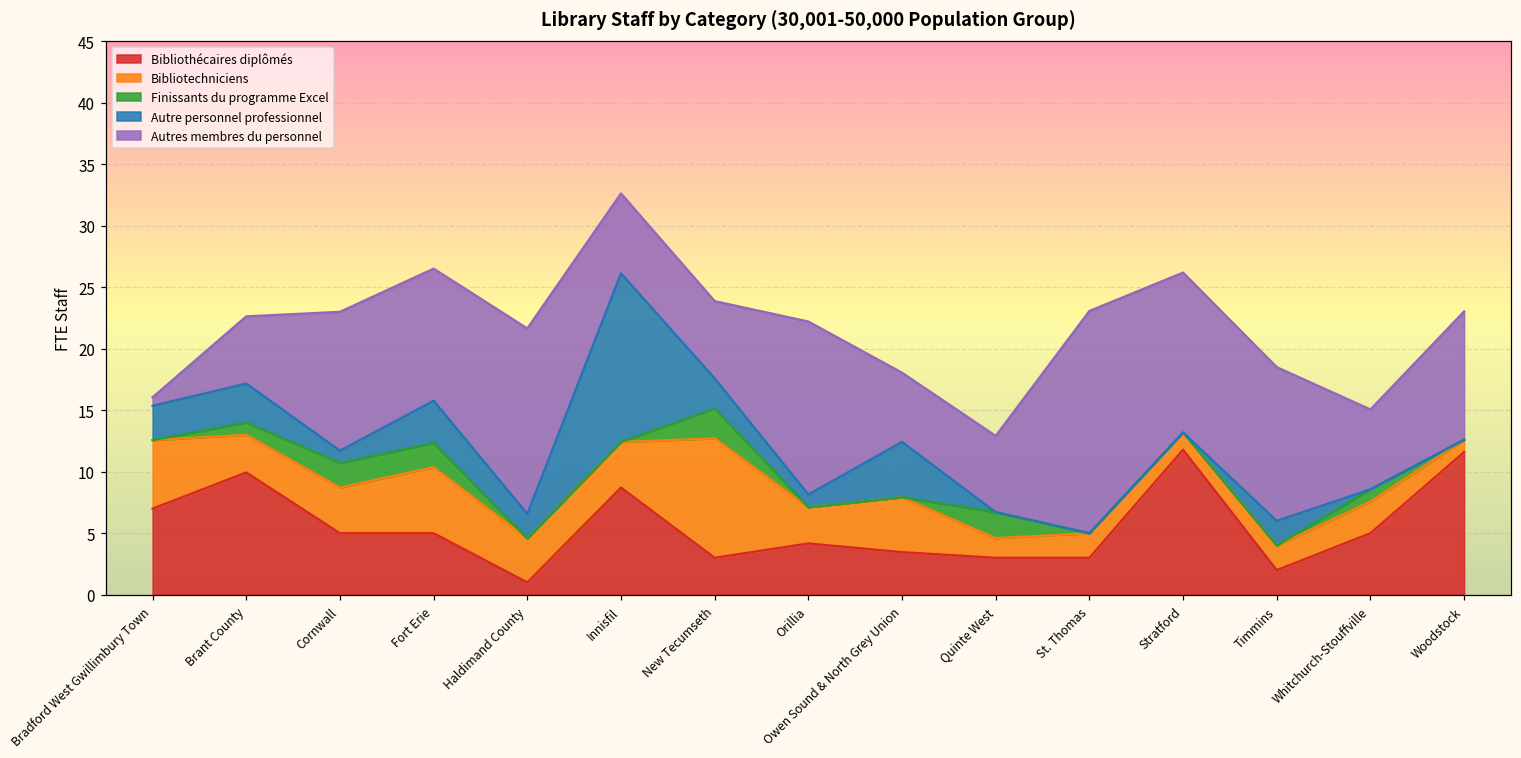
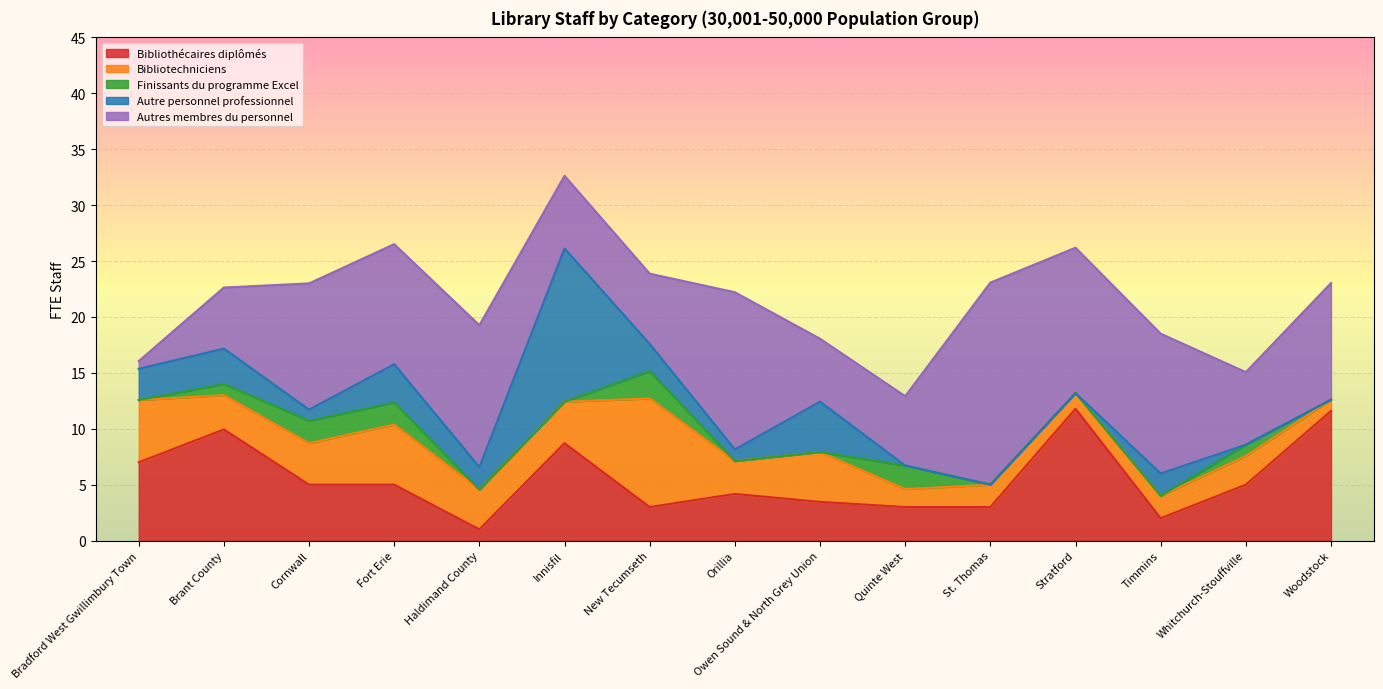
  {
    "Bibliothécaires diplômés": {
      "Bradford West Gwillimbury Town": 7.0,
      "Brant County": 9.9,
      "Cornwall": 5.0,
      "Fort Erie": 5.0,
      "Haldimand County": 1.0,
      "Innisfil": 8.7,
      "New Tecumseth": 3.0,
      "Orillia": 4.2,
      "Owen Sound & North Grey Union": 3.5,
      "Quinte West": 3.0,
      "St. Thomas": 3.0,
      "Stratford": 11.8,
      "Timmins": 2.0,
      "Whitchurch-Stouffville": 5.0,
      "Woodstock": 11.6
    },
    "Bibliotechniciens": {
      "Brant County": 3.1,
      "Cornwall": 3.7,
      "Fort Erie": 5.4,
      "New Tecumseth": 9.7,
      "Quinte West": 1.6,
      "Whitchurch-Stouffville": 2.6
    },
    "Finissants du programme Excel": {
      "Brant County": 1.0,
      "Cornwall": 2.0,
      "Fort Erie": 2.0,
      "New Tecumseth": 2.4
    },
    "Autre personnel professionnel": {
      "Bradford West Gwillimbury Town": 2.8,
      "Brant County": 3.2,
      "Cornwall": 1.0,
      "Fort Erie": 3.4,
      "Haldimand County": 2.0,
      "Innisfil": 13.7,
      "New Tecumseth": 2.4,
      "Orillia": 1.0,
      "Owen Sound & North Grey Union": 4.5,
      "Timmins": 2.0
    },
    "Autres membres du personnel": {
      "Bradford West Gwillimbury Town": 0.7,
      "Brant County": 5.5,
      "Cornwall": 11.3,
      "Fort Erie": 10.7,
-     "Haldimand County": 15.1,
+     "Haldimand County": 12.7,
      "Innisfil": 6.5,
      "New Tecumseth": 6.3,
      "Orillia": 14.1,
      "Owen Sound & North Grey Union": 5.6,
      "Quinte West": 6.2,
      "St. Thomas": 18.1,
      "Stratford": 13.0,
      "Timmins": 12.5,
      "Whitchurch-Stouffville": 6.5,
      "Woodstock": 10.4
    }
  }
